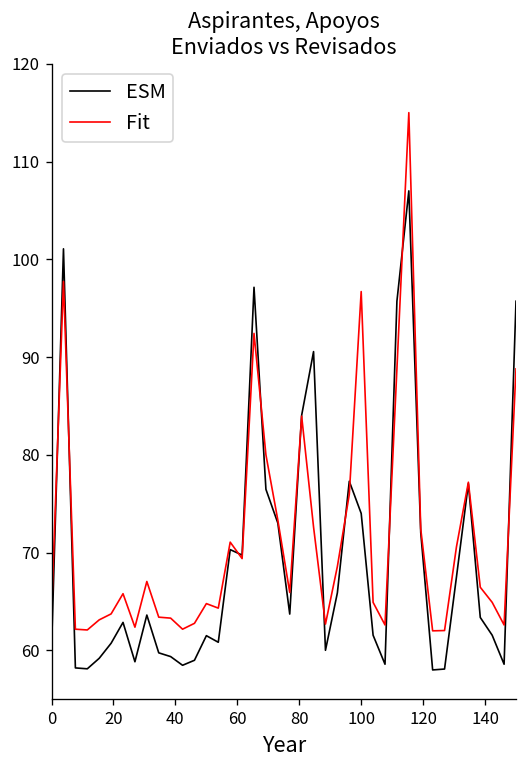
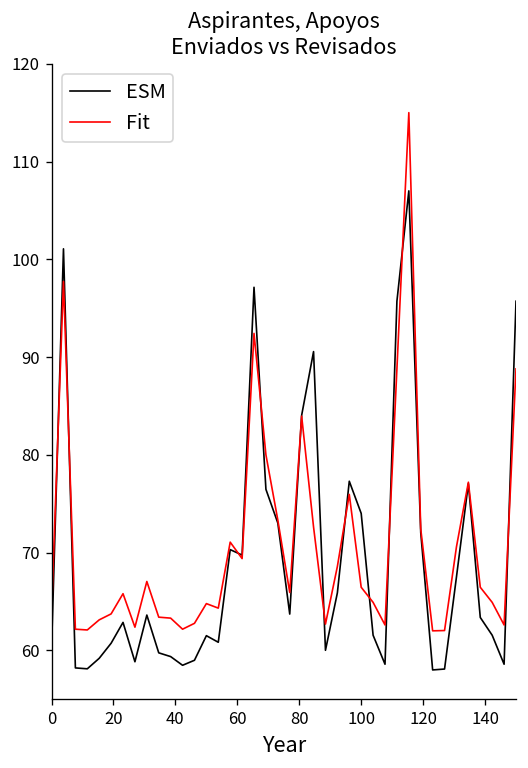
  {
    "ESM": {
      "0": 60,
      "100": 74
    },
    "Fit": {
      "0": 64,
-     "100": 97
+     "100": 66
    }
  }
